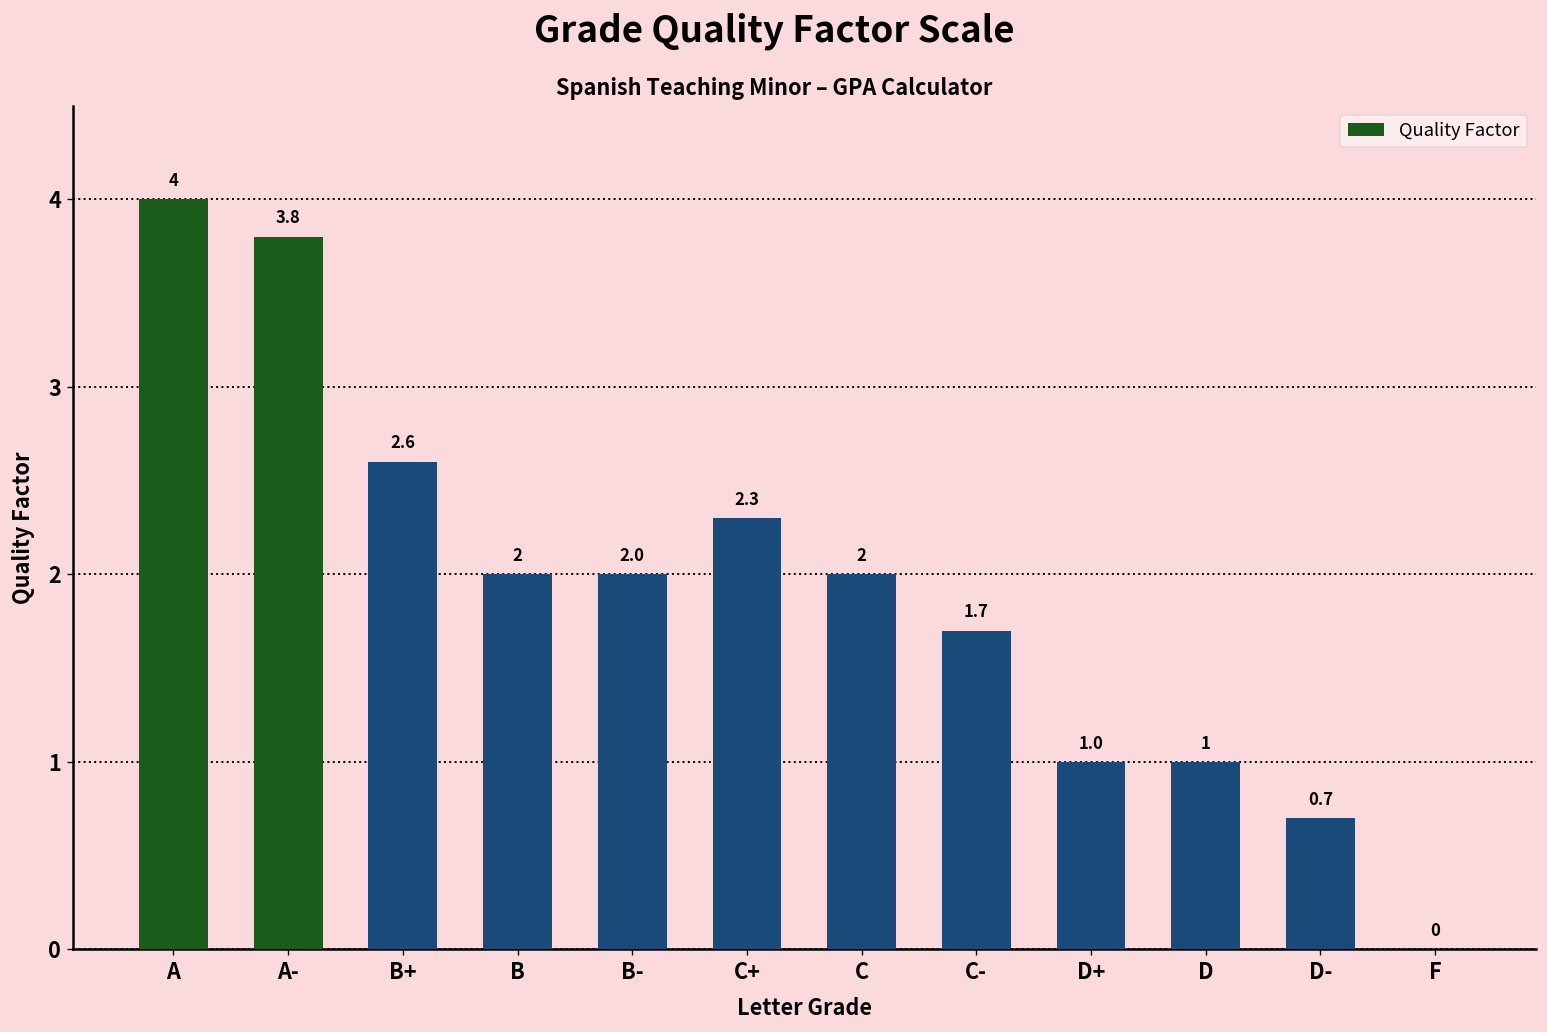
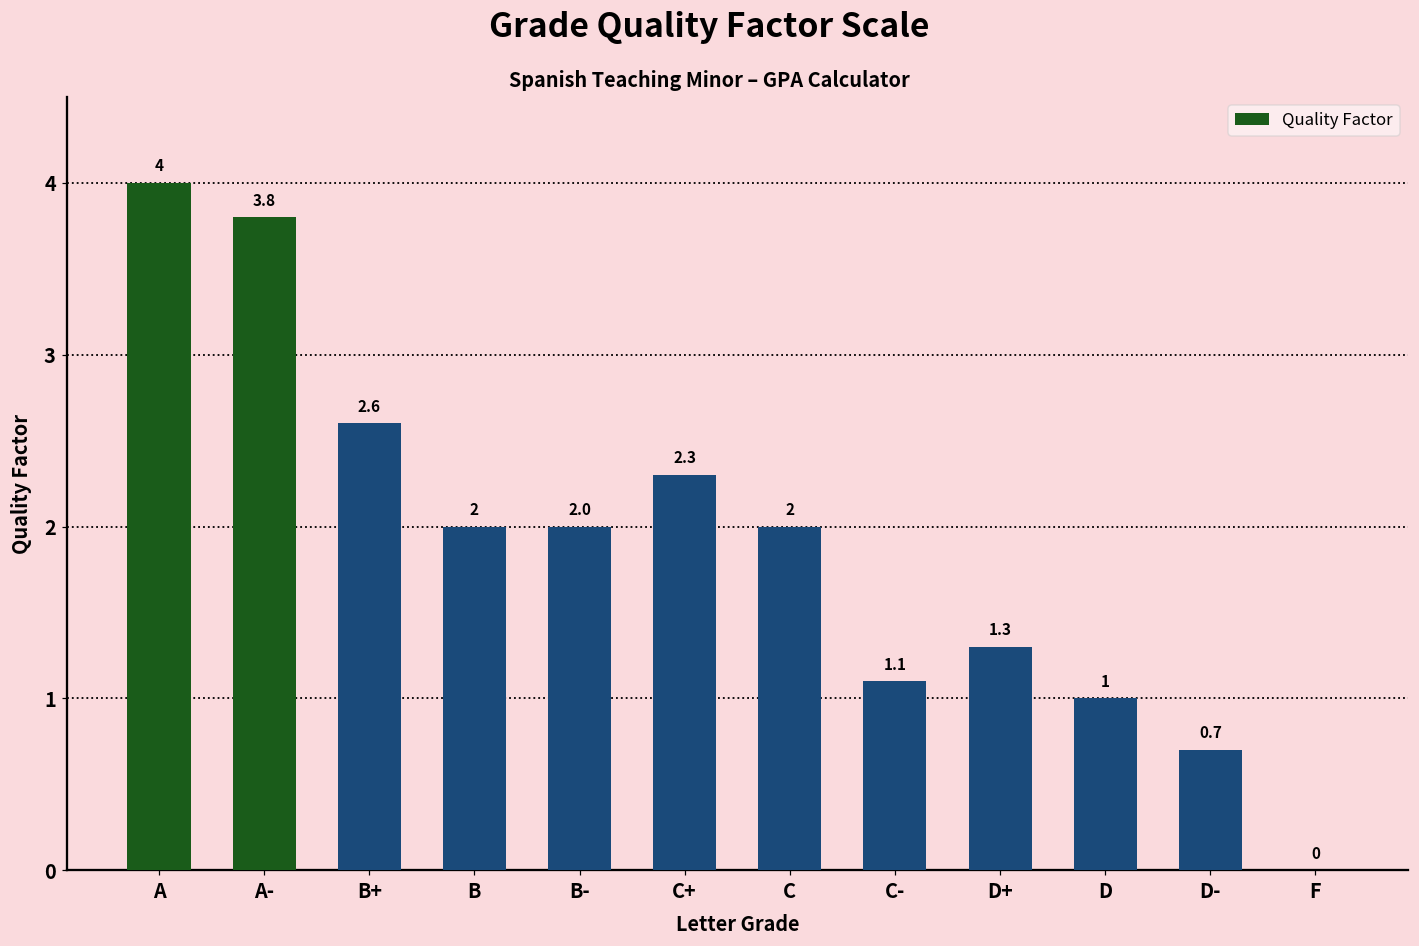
  {
    "A": 4,
    "A-": 3.8,
    "B+": 2.6,
    "B": 2,
    "B-": 2.0,
    "C+": 2.3,
    "C": 2,
-   "C-": 1.7,
-   "D+": 1.0,
+   "C-": 1.1,
+   "D+": 1.3,
    "D": 1,
    "D-": 0.7,
    "F": 0
  }
